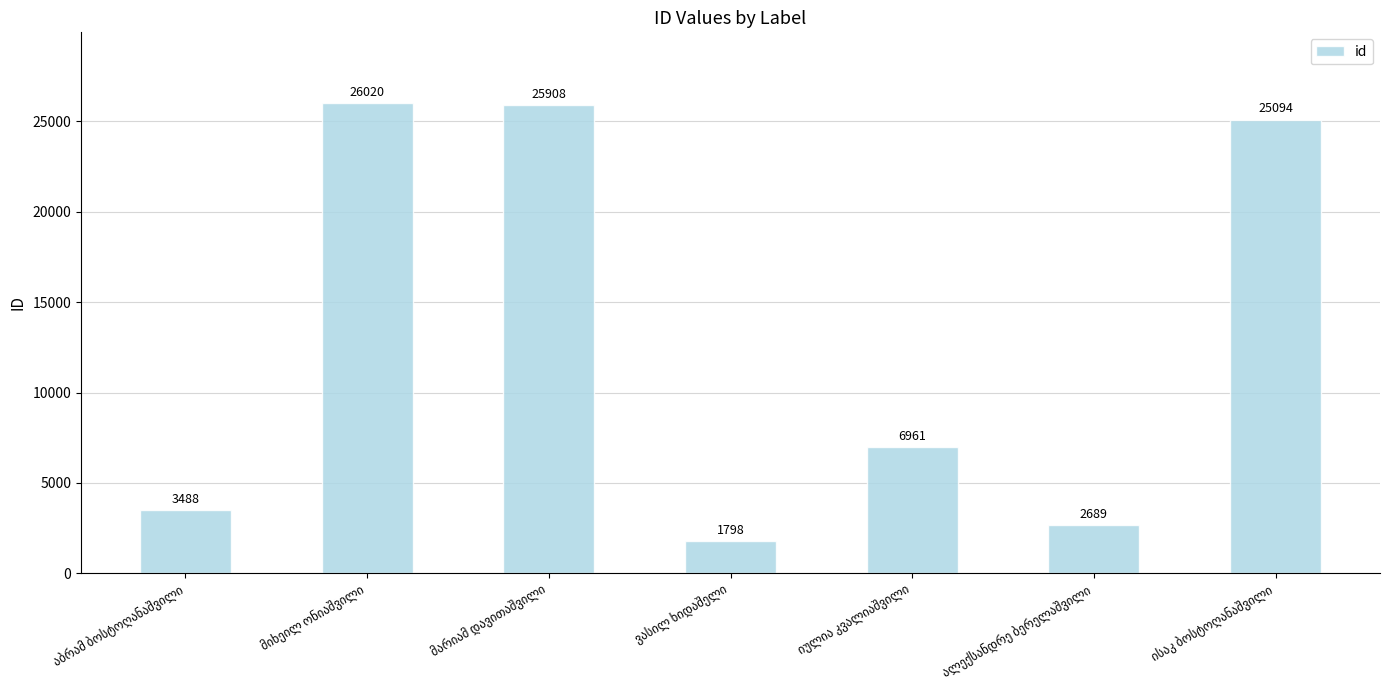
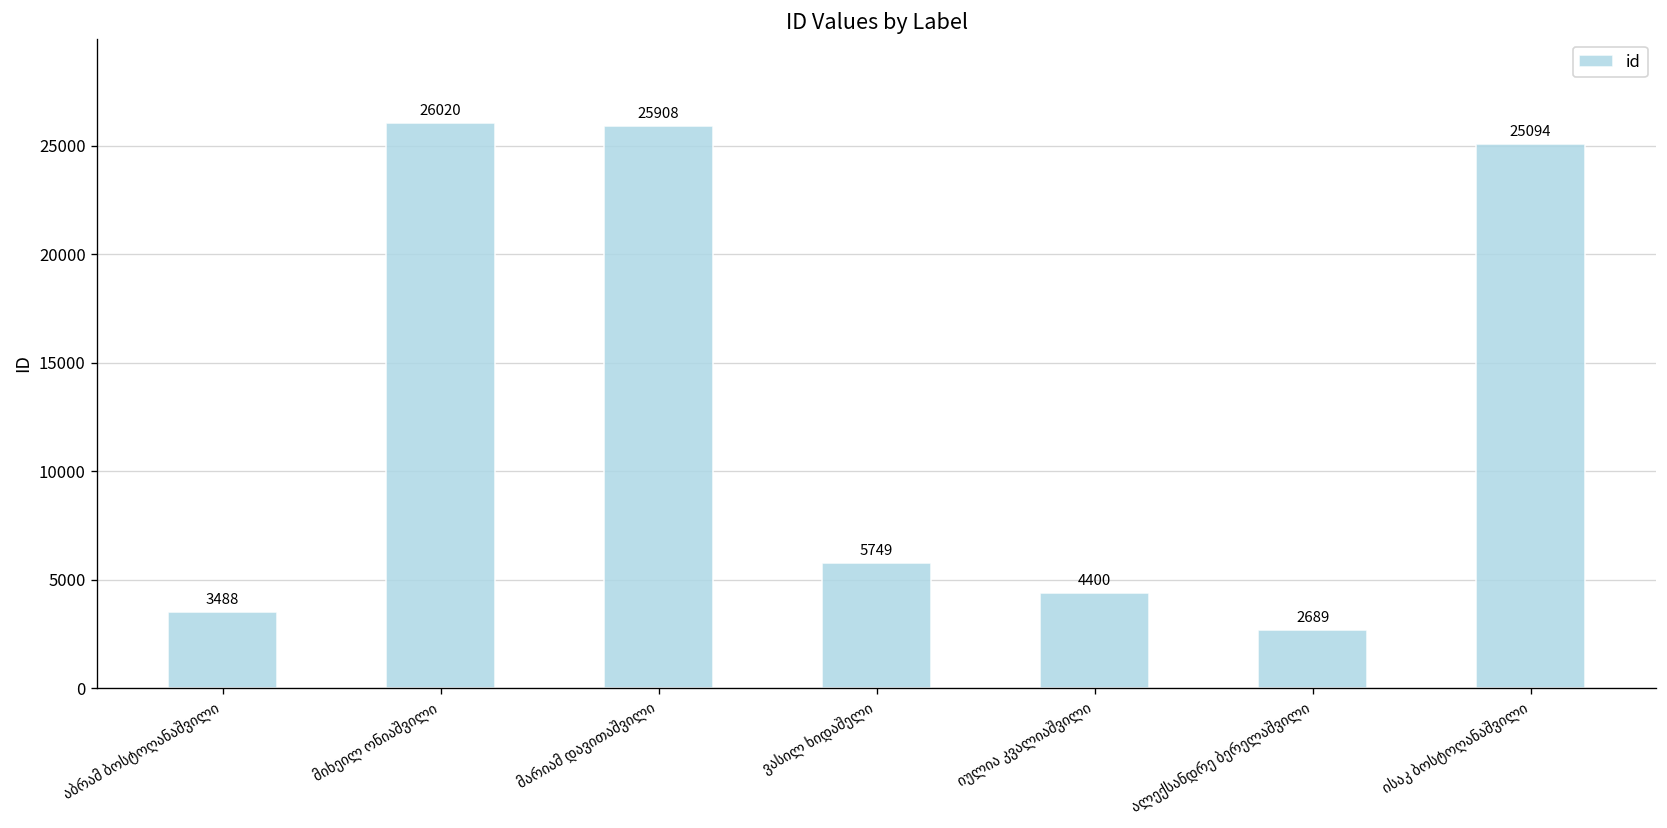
  {
    "აბრამ ბოსტოღანაშვილი": 3488,
    "მიხეილ ონიაშვილი": 26020,
    "მარიამ დავითაშვილი": 25908,
-   "ვასილ ხიდაშელი": 1798,
-   "იულია კვალიაშვილი": 6961,
+   "ვასილ ხიდაშელი": 5749,
+   "იულია კვალიაშვილი": 4400,
    "ალექსანდრე ბერელაშვილი": 2689,
    "ისაკ ბოსტოღანაშვილი": 25094
  }
